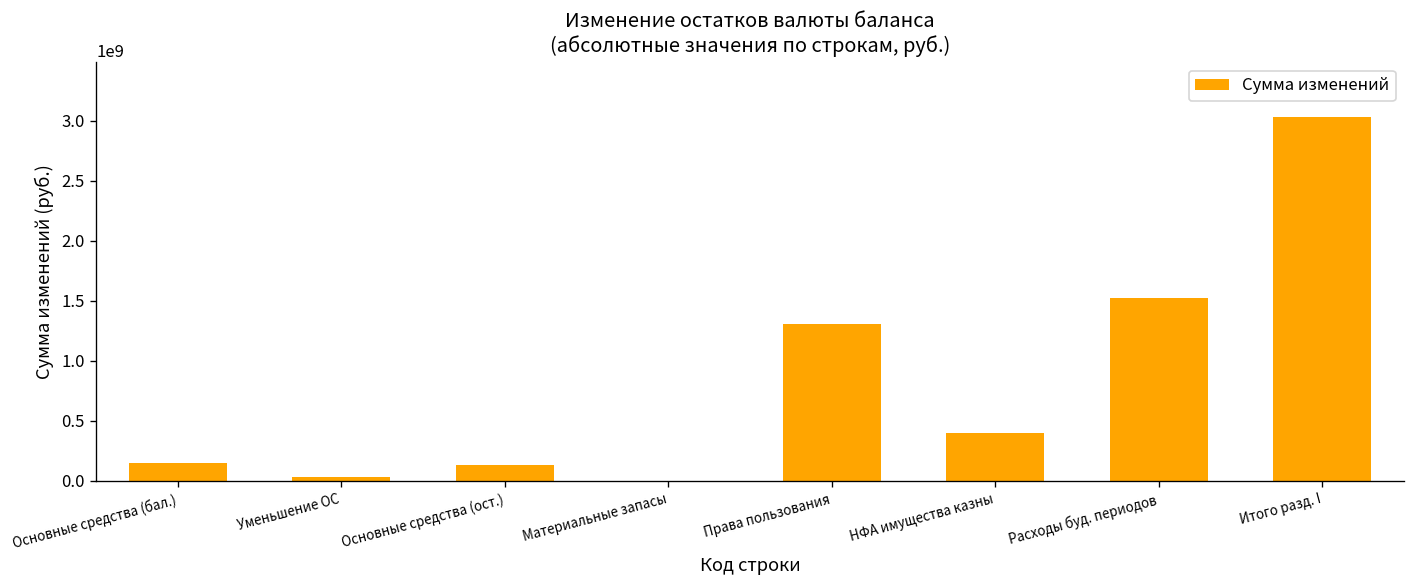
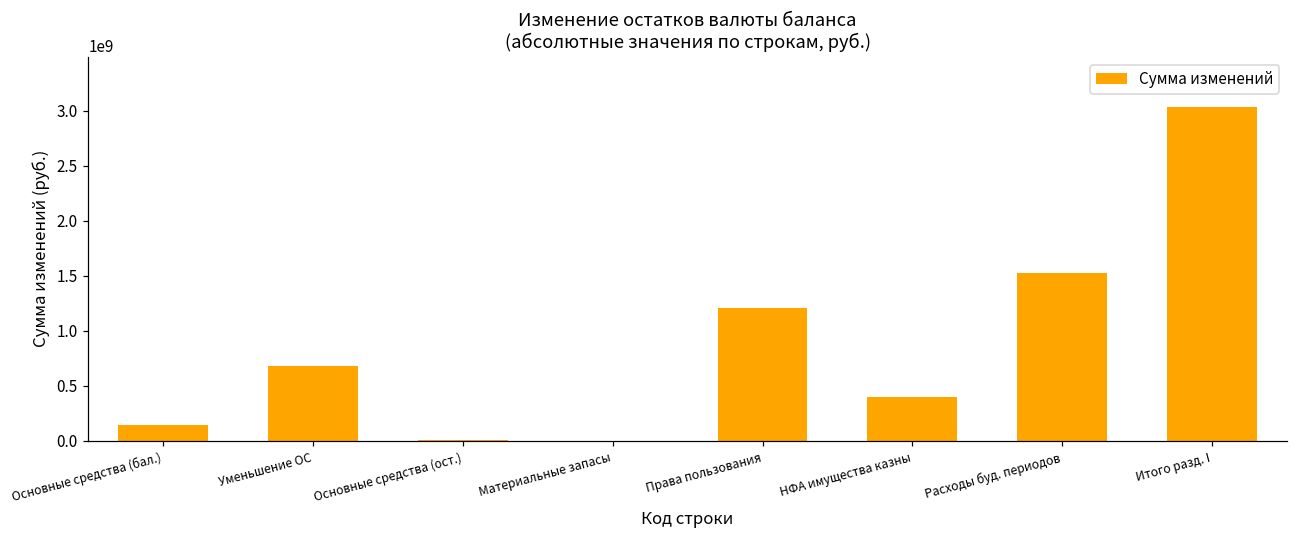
  {
    "Основные средства (бал.)": 140000000,
-   "Уменьшение ОС": 30000000,
-   "Основные средства (ост.)": 130000000,
-   "Права пользования": 1310000000,
+   "Уменьшение ОС": 680000000,
+   "Основные средства (ост.)": 0,
+   "Права пользования": 1200000000,
    "НФА имущества казны": 400000000,
    "Расходы буд. периодов": 1530000000,
    "Итого разд. I": 3030000000
  }
